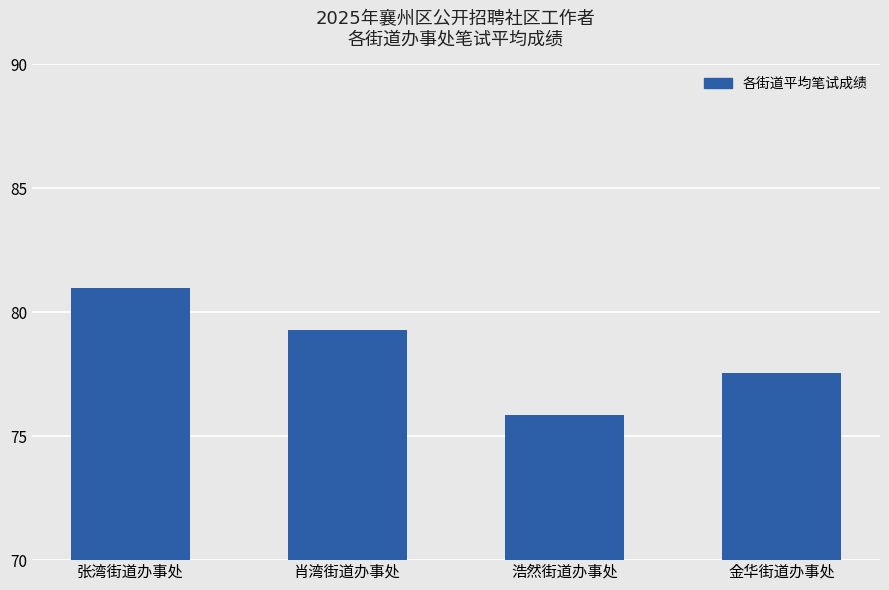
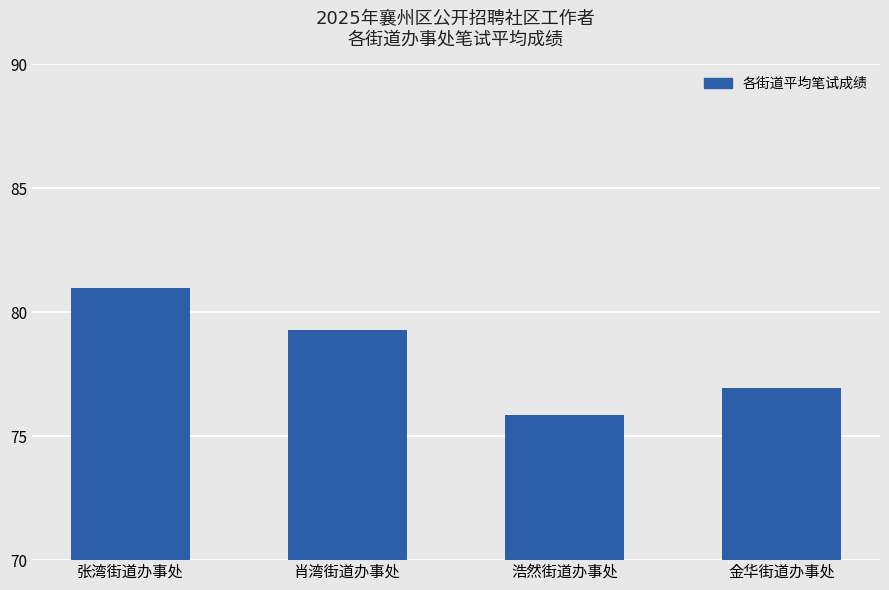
  {
    "张湾街道办事处": 81.0,
    "肖湾街道办事处": 79.3,
    "浩然街道办事处": 75.8,
-   "金华街道办事处": 77.6
+   "金华街道办事处": 76.9
  }
